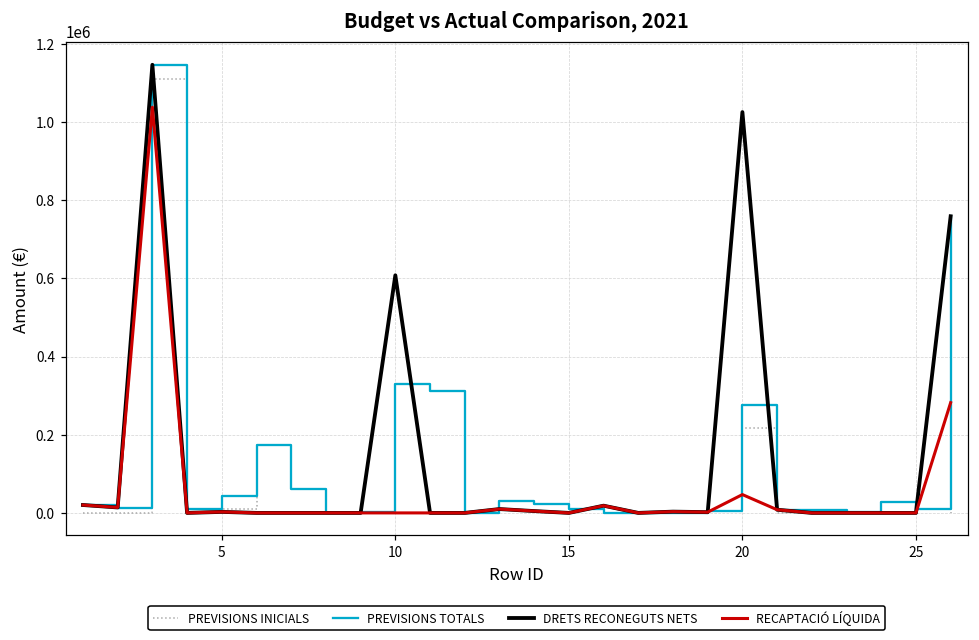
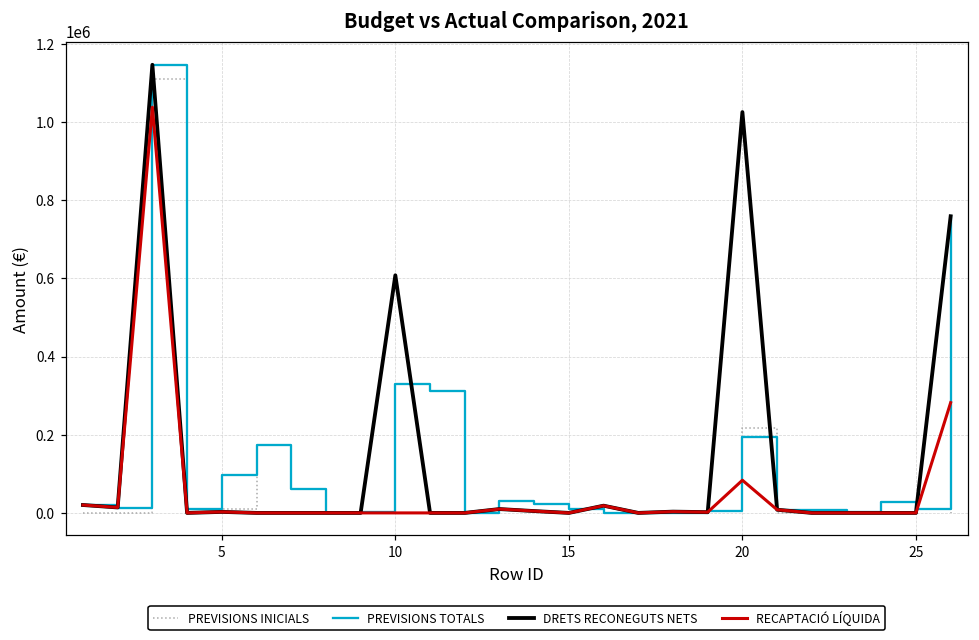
  {
    "PREVISIONS INICIALS": {
      "5": 10000,
      "20": 220000
    },
    "PREVISIONS TOTALS": {
-     "5": 40000,
+     "5": 100000,
      "10": 330000,
-     "20": 280000
+     "20": 190000
    },
    "DRETS RECONEGUTS NETS": {
      "10": 610000,
      "20": 1030000
    },
    "RECAPTACIÓ LÍQUIDA": {
-     "20": 50000
+     "20": 80000
    }
  }
